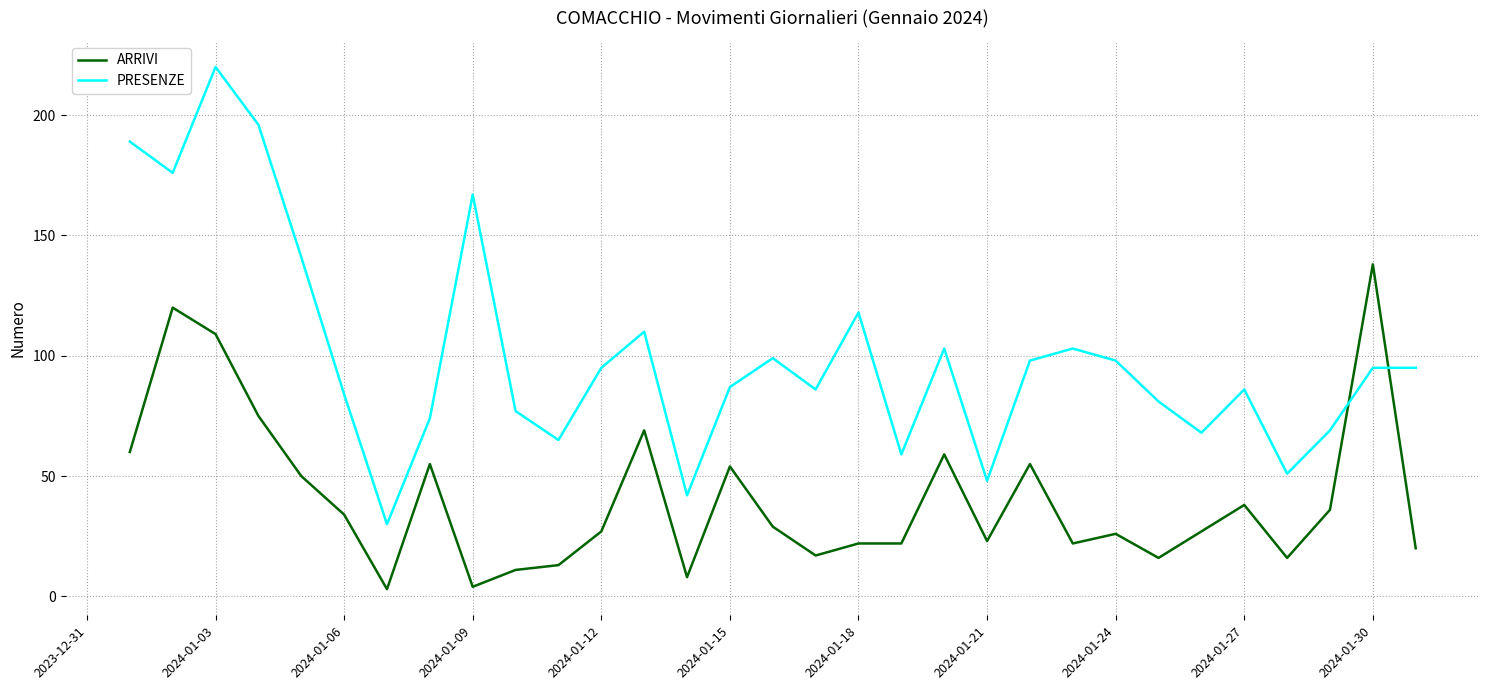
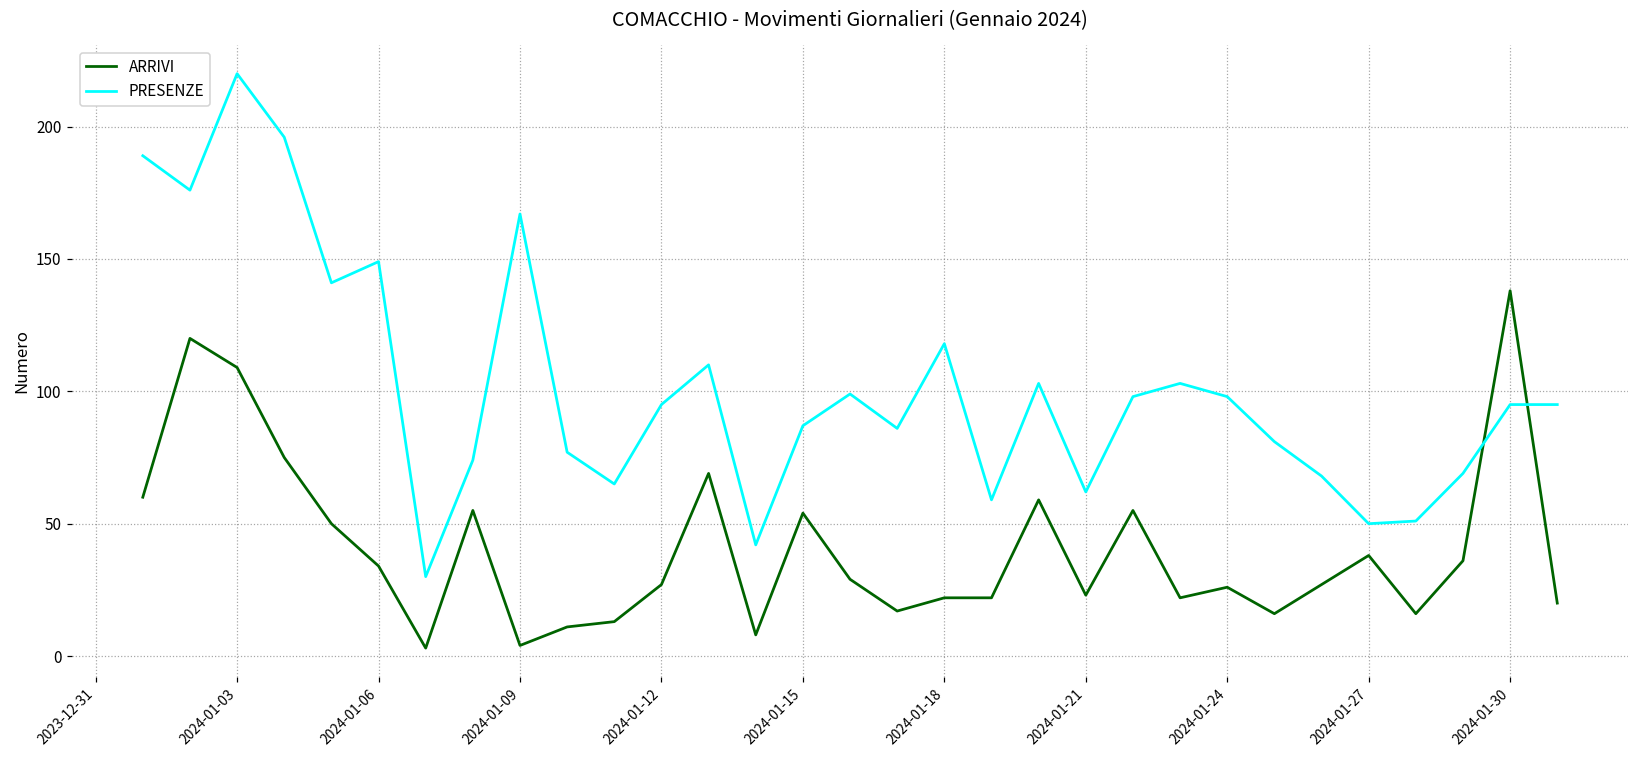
  {
    "ARRIVI": {
      "2024-01-03": 109,
      "2024-01-06": 34,
      "2024-01-09": 4,
      "2024-01-12": 27,
      "2024-01-15": 54,
      "2024-01-18": 22,
      "2024-01-21": 23,
      "2024-01-24": 26,
      "2024-01-27": 38,
      "2024-01-30": 138
    },
    "PRESENZE": {
      "2024-01-03": 220,
-     "2024-01-06": 84,
+     "2024-01-06": 149,
      "2024-01-09": 167,
      "2024-01-12": 95,
      "2024-01-15": 87,
      "2024-01-18": 118,
-     "2024-01-21": 48,
+     "2024-01-21": 62,
      "2024-01-24": 98,
-     "2024-01-27": 86,
+     "2024-01-27": 50,
      "2024-01-30": 95
    }
  }
